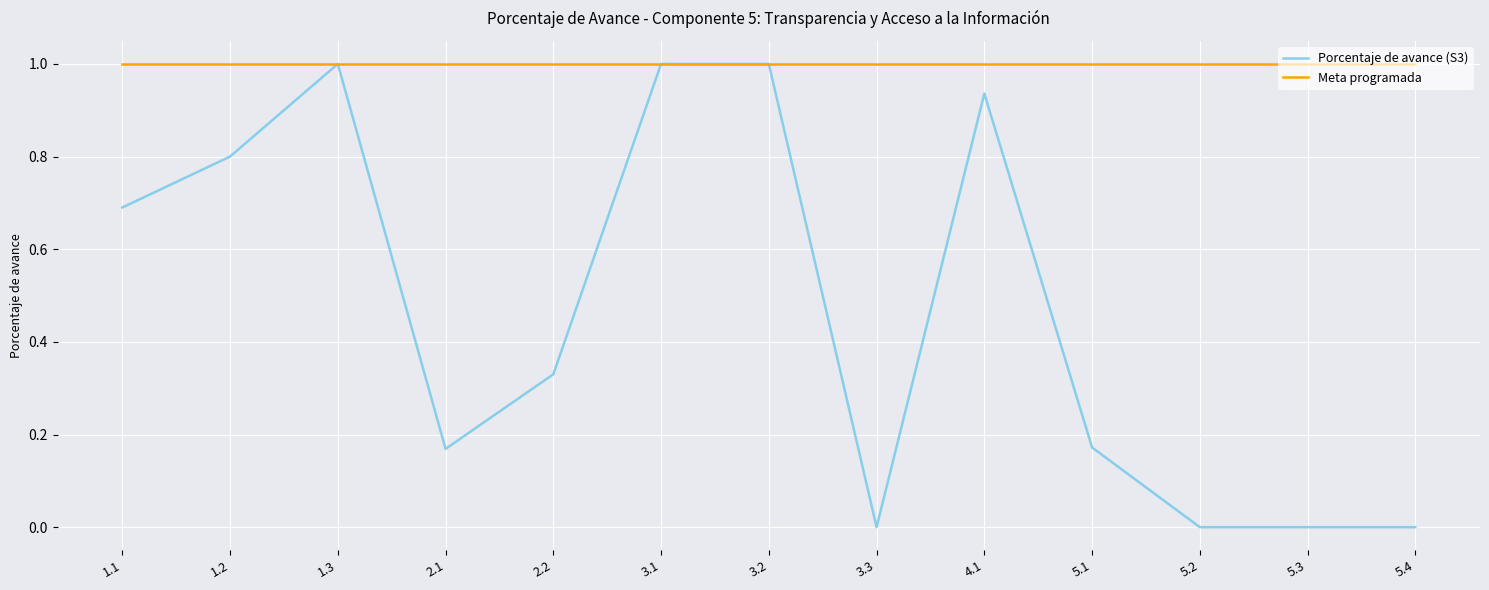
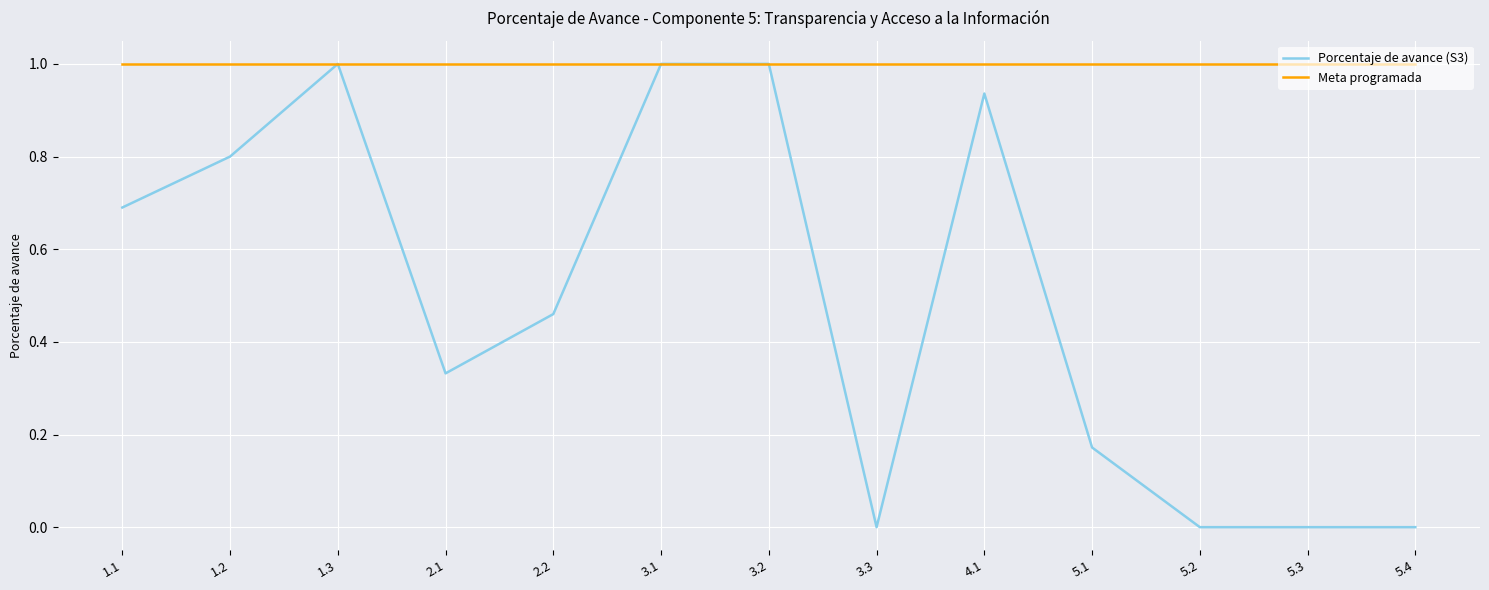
  {
    "Porcentaje de avance (S3)": {
      "1.1": 0.69,
      "1.2": 0.80,
-     "2.1": 0.17,
-     "2.2": 0.33,
+     "2.1": 0.33,
+     "2.2": 0.46,
      "3.3": 0.00,
      "4.1": 0.94,
      "5.1": 0.17,
      "5.2": 0.00,
      "5.3": 0.00,
      "5.4": 0.00
    },
    "Meta programada": {
      "1.1": 1.00,
      "1.2": 1.00,
      "2.1": 1.00,
      "2.2": 1.00,
      "3.3": 1.00,
      "4.1": 1.00,
      "5.1": 1.00,
      "5.2": 1.00
    }
  }
